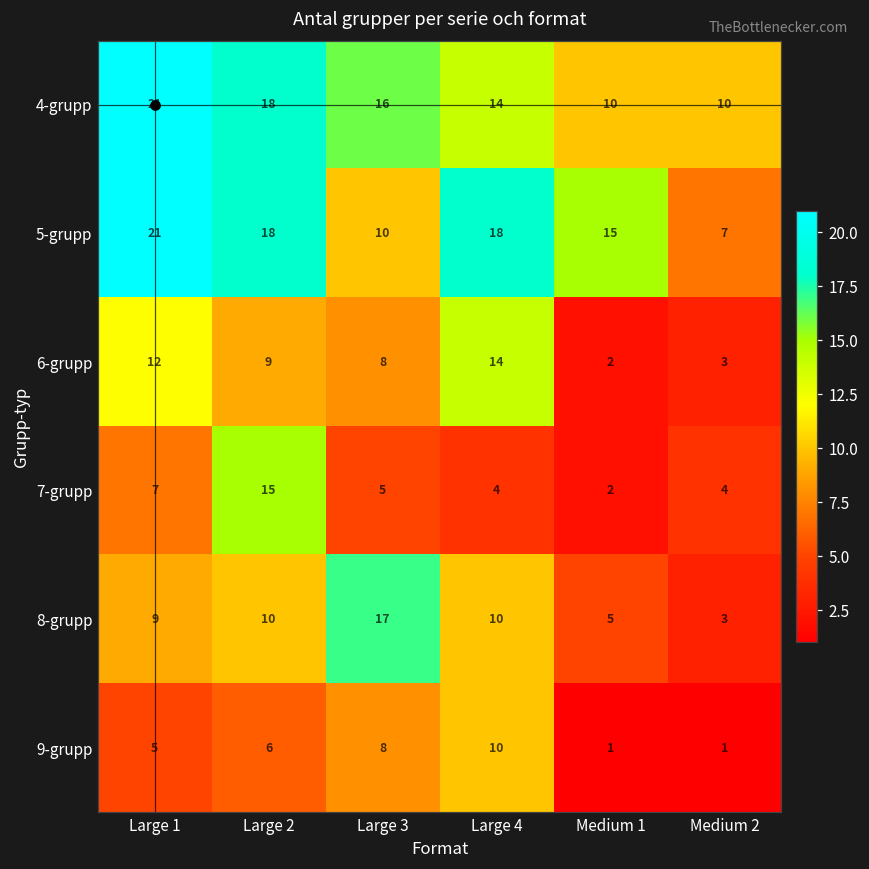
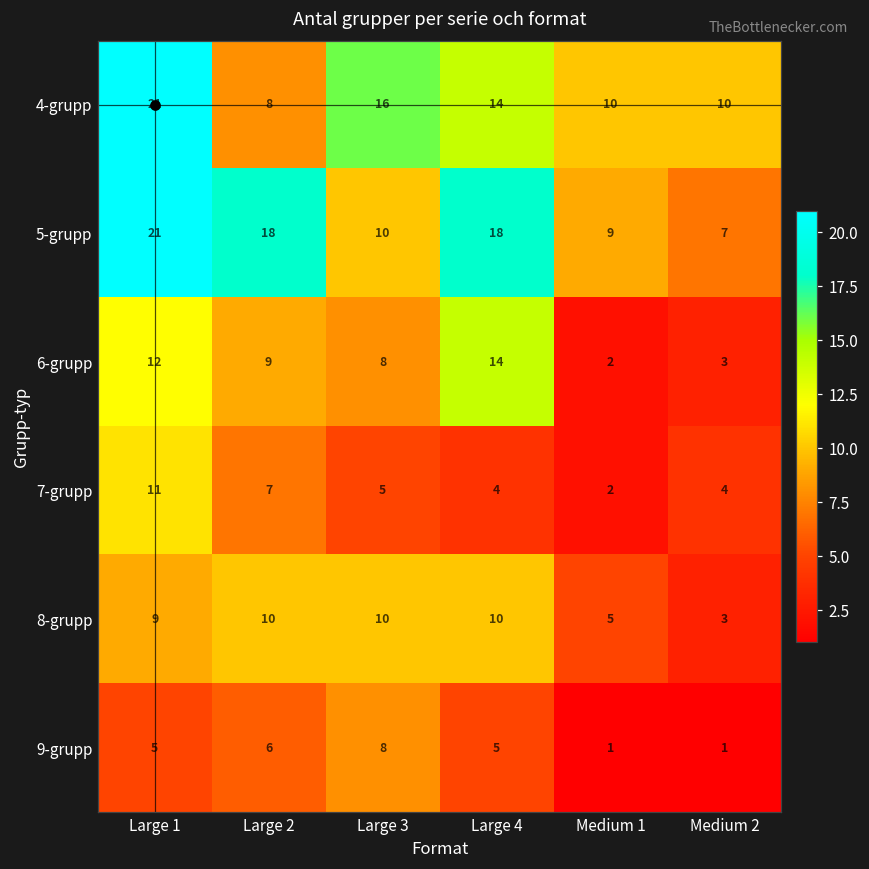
  {
    "4-grupp": {
-     "Large 2": 18,
+     "Large 2": 8,
      "Large 3": 16,
      "Large 4": 14,
      "Medium 1": 10,
      "Medium 2": 10
    },
    "5-grupp": {
      "Large 1": 21,
      "Large 2": 18,
      "Large 3": 10,
      "Large 4": 18,
-     "Medium 1": 15,
+     "Medium 1": 9,
      "Medium 2": 7
    },
    "6-grupp": {
      "Large 1": 12,
      "Large 2": 9,
      "Large 3": 8,
      "Large 4": 14,
      "Medium 1": 2,
      "Medium 2": 3
    },
    "7-grupp": {
-     "Large 1": 7,
-     "Large 2": 15,
+     "Large 1": 11,
+     "Large 2": 7,
      "Large 3": 5,
      "Large 4": 4,
      "Medium 1": 2,
      "Medium 2": 4
    },
    "8-grupp": {
      "Large 1": 9,
      "Large 2": 10,
-     "Large 3": 17,
+     "Large 3": 10,
      "Large 4": 10,
      "Medium 1": 5,
      "Medium 2": 3
    },
    "9-grupp": {
      "Large 1": 5,
      "Large 2": 6,
      "Large 3": 8,
-     "Large 4": 10,
+     "Large 4": 5,
      "Medium 1": 1,
      "Medium 2": 1
    }
  }
